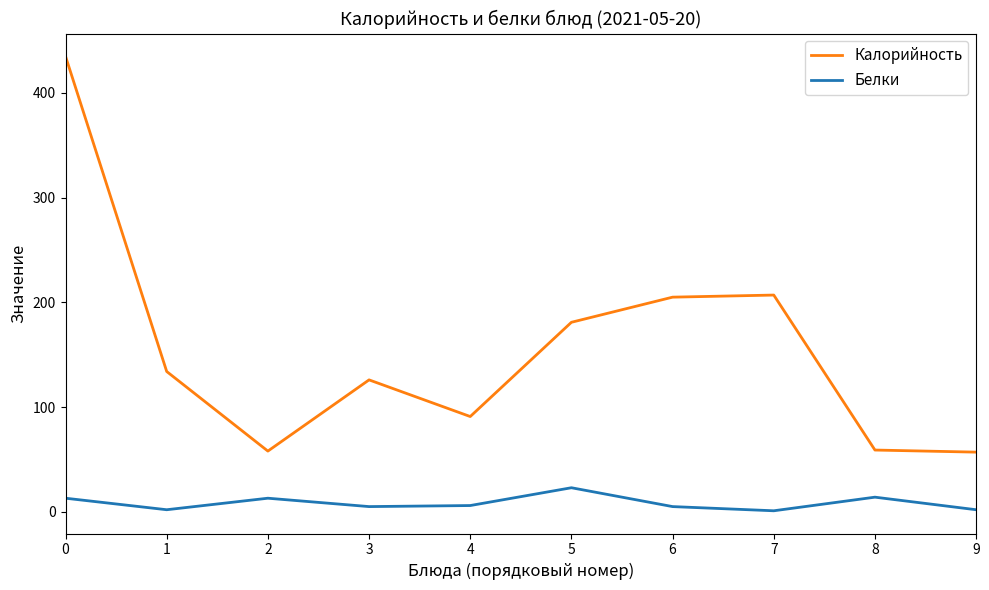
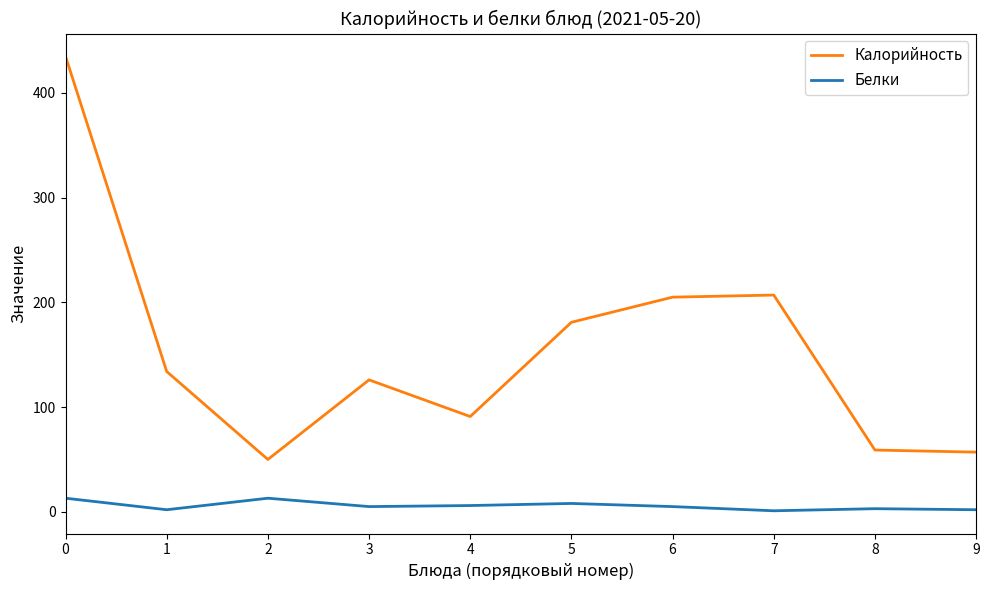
  {
    "Калорийность": {
      "0": 435,
      "1": 134,
-     "2": 58,
+     "2": 50,
      "3": 126,
      "4": 91,
      "5": 181,
      "6": 205,
      "7": 207,
      "8": 59,
      "9": 57
    },
    "Белки": {
      "0": 13,
      "1": 2,
      "2": 13,
      "3": 5,
      "4": 6,
-     "5": 23,
+     "5": 8,
      "6": 5,
      "7": 1,
-     "8": 14,
+     "8": 3,
      "9": 2
    }
  }
